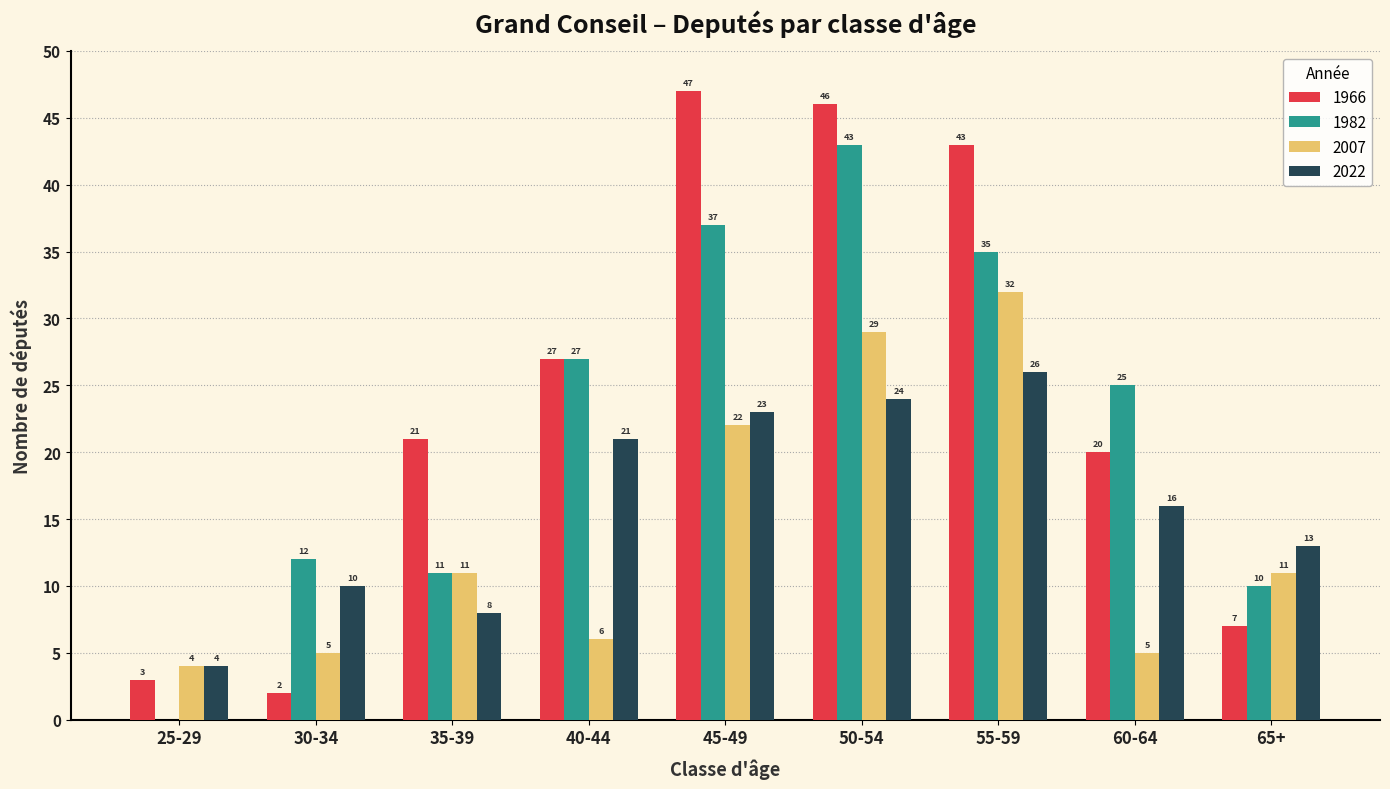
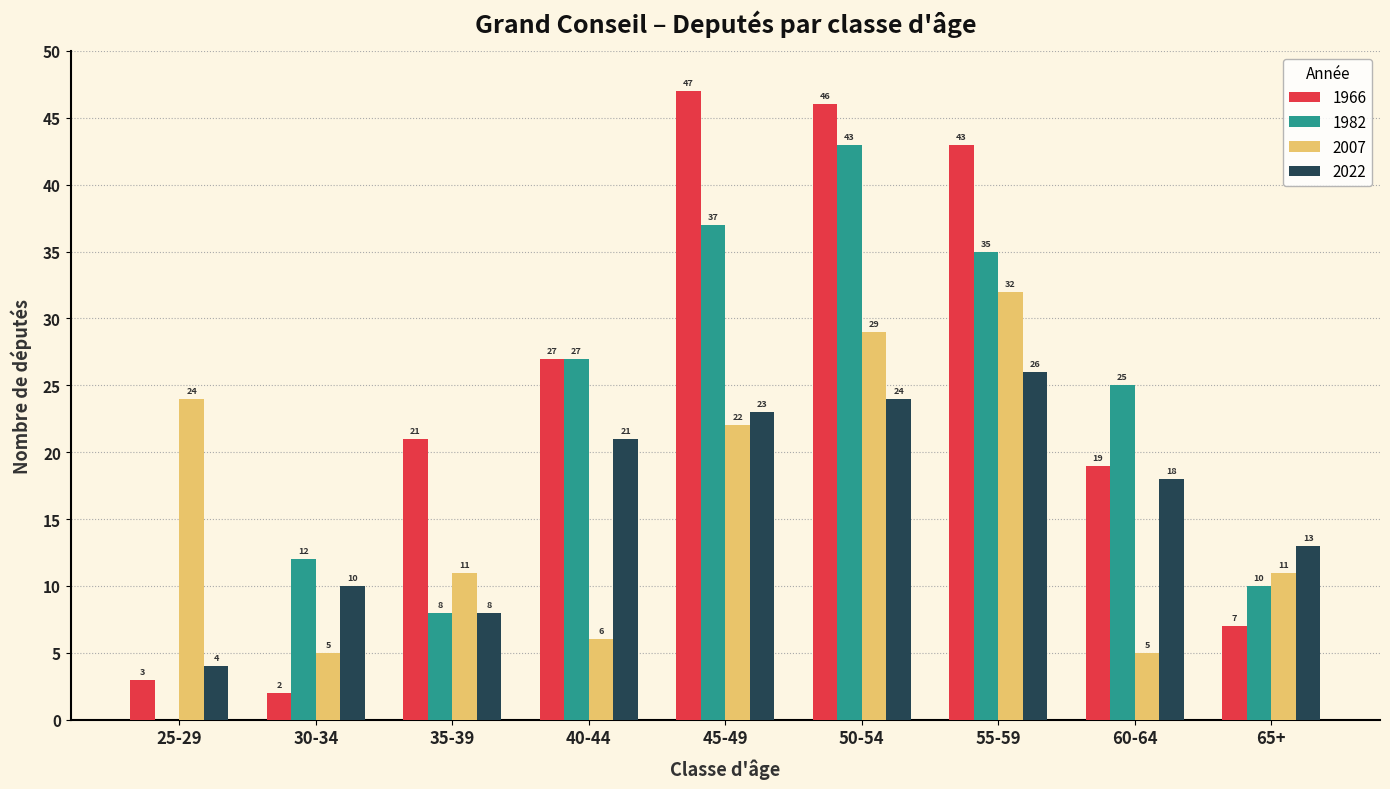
  {
    "1966": {
      "25-29": 3,
      "30-34": 2,
      "35-39": 21,
      "40-44": 27,
      "45-49": 47,
      "50-54": 46,
      "55-59": 43,
-     "60-64": 20,
+     "60-64": 19,
      "65+": 7
    },
    "1982": {
      "30-34": 12,
-     "35-39": 11,
+     "35-39": 8,
      "40-44": 27,
      "45-49": 37,
      "50-54": 43,
      "55-59": 35,
      "60-64": 25,
      "65+": 10
    },
    "2007": {
-     "25-29": 4,
+     "25-29": 24,
      "30-34": 5,
      "35-39": 11,
      "40-44": 6,
      "45-49": 22,
      "50-54": 29,
      "55-59": 32,
      "60-64": 5,
      "65+": 11
    },
    "2022": {
      "25-29": 4,
      "30-34": 10,
      "35-39": 8,
      "40-44": 21,
      "45-49": 23,
      "50-54": 24,
      "55-59": 26,
-     "60-64": 16,
+     "60-64": 18,
      "65+": 13
    }
  }
